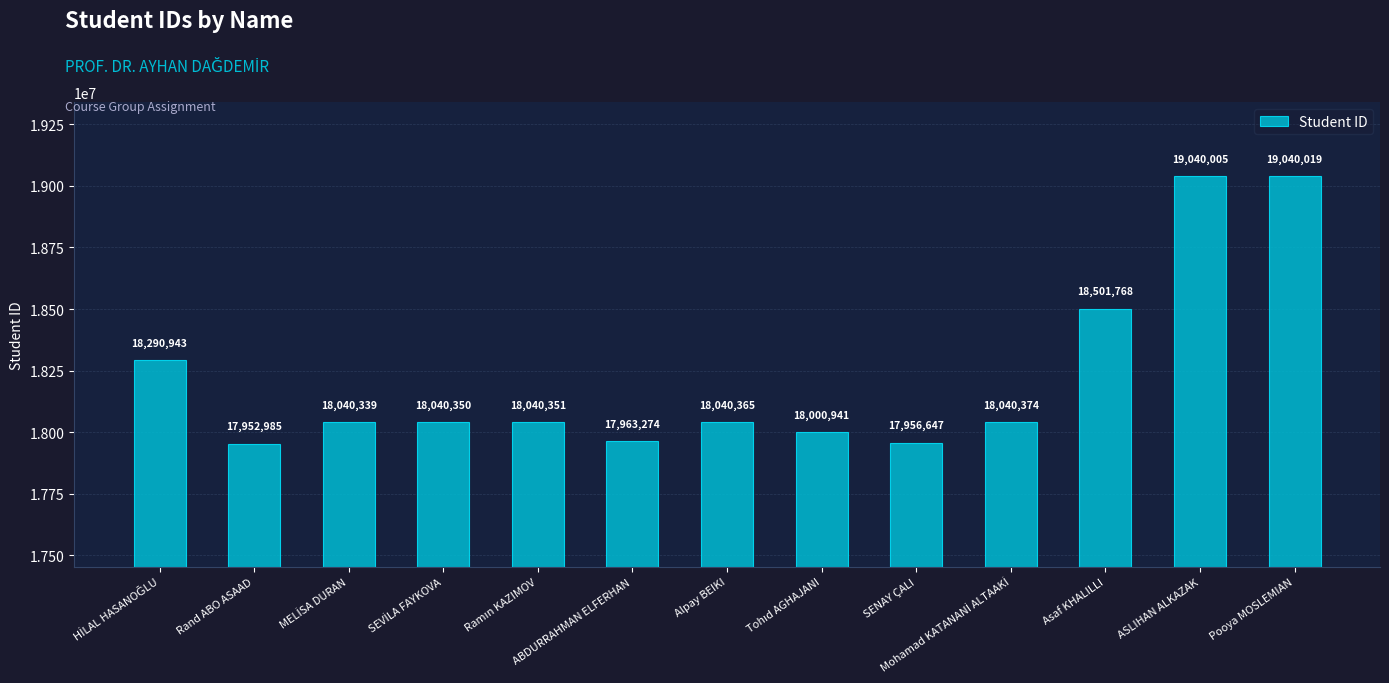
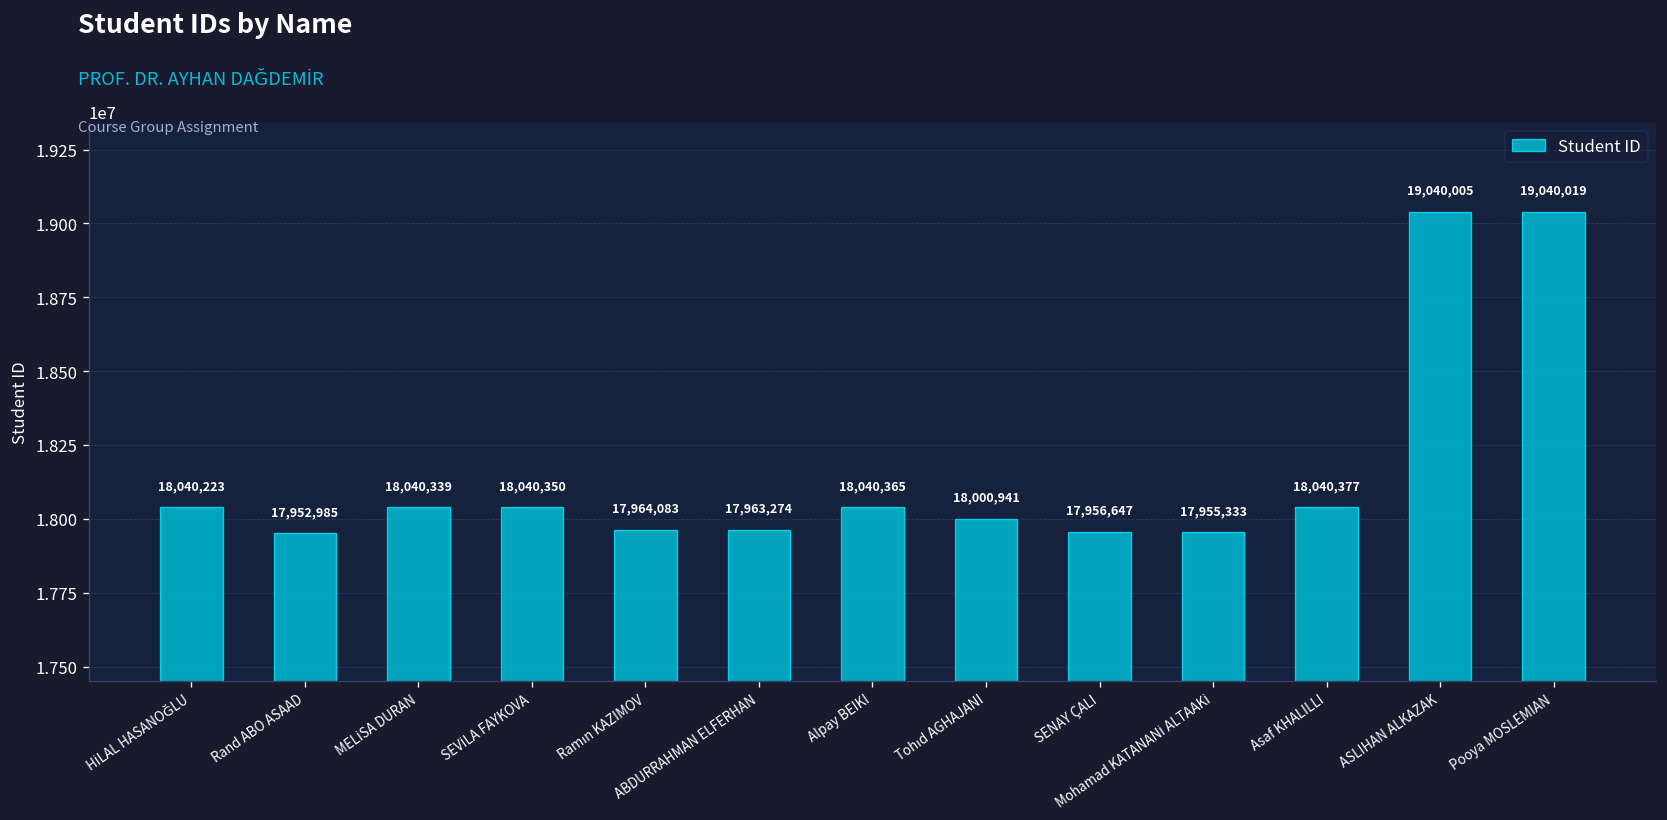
  {
-   "HİLAL HASANOĞLU": "18,290,943",
+   "HİLAL HASANOĞLU": "18,040,223",
    "Rand ABO ASAAD": "17,952,985",
    "MELİSA DURAN": "18,040,339",
    "SEVİLA FAYKOVA": "18,040,350",
-   "Ramın KAZIMOV": "18,040,351",
+   "Ramın KAZIMOV": "17,964,083",
    "ABDURRAHMAN ELFERHAN": "17,963,274",
    "Alpay BEIKI": "18,040,365",
    "Tohıd AGHAJANI": "18,000,941",
    "SENAY ÇALI": "17,956,647",
-   "Mohamad KATANANİ ALTAAKİ": "18,040,374",
-   "Asaf KHALILLI": "18,501,768",
+   "Mohamad KATANANİ ALTAAKİ": "17,955,333",
+   "Asaf KHALILLI": "18,040,377",
    "ASLIHAN ALKAZAK": "19,040,005",
    "Pooya MOSLEMIAN": "19,040,019"
  }
